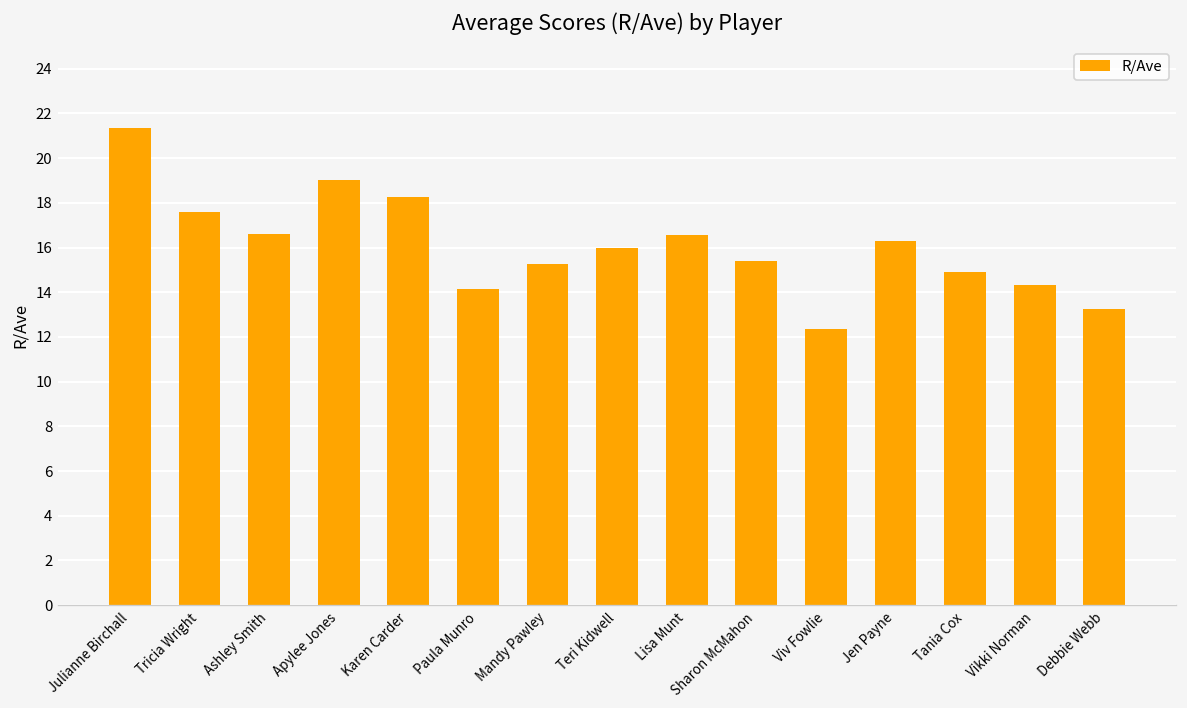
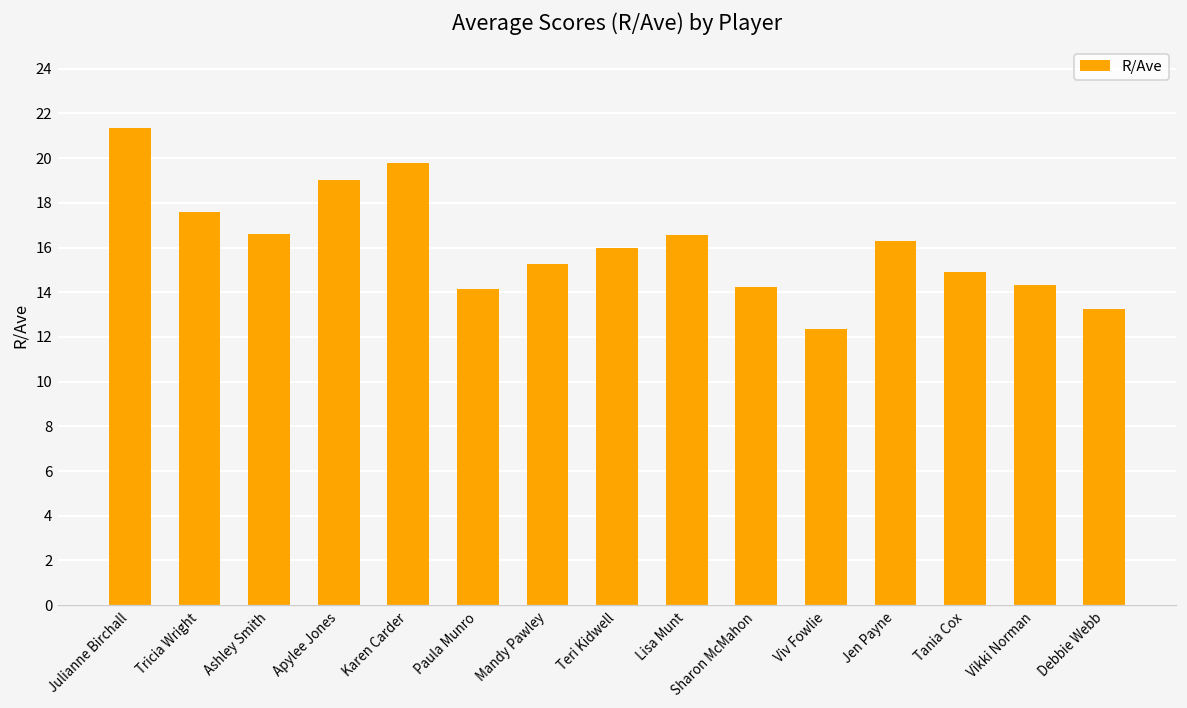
  {
    "Julianne Birchall": 21.4,
    "Tricia Wright": 17.6,
    "Ashley Smith": 16.6,
    "Apylee Jones": 19.0,
-   "Karen Carder": 18.3,
+   "Karen Carder": 19.8,
    "Paula Munro": 14.1,
    "Mandy Pawley": 15.3,
    "Teri Kidwell": 16.0,
    "Lisa Munt": 16.6,
-   "Sharon McMahon": 15.4,
+   "Sharon McMahon": 14.2,
    "Viv Fowlie": 12.4,
    "Jen Payne": 16.3,
    "Tania Cox": 14.9,
    "Vikki Norman": 14.3,
    "Debbie Webb": 13.2
  }
